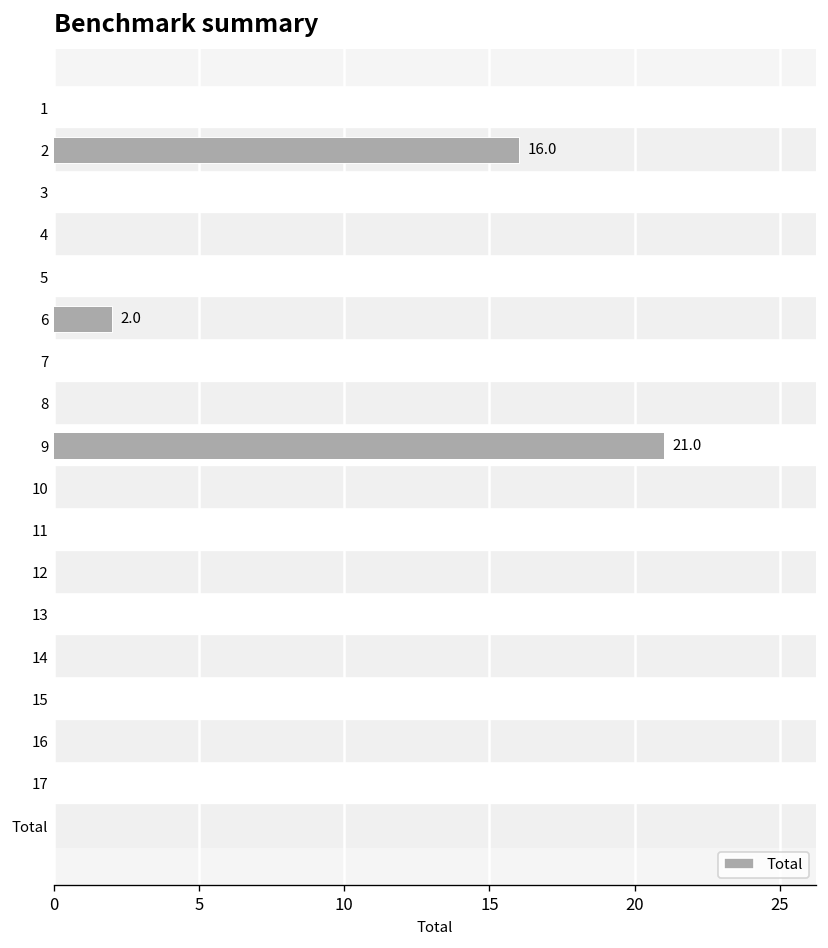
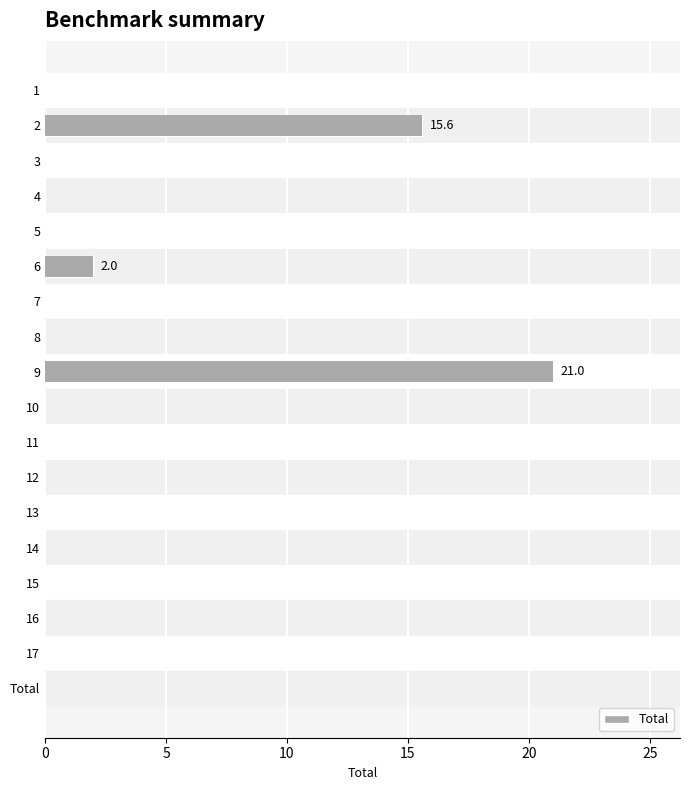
  {
-   "2": 16.0,
+   "2": 15.6,
    "6": 2.0,
    "9": 21.0
  }
